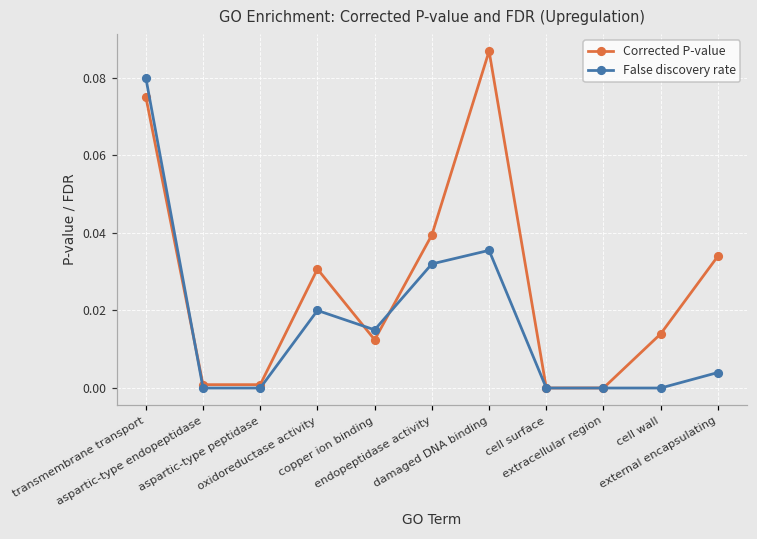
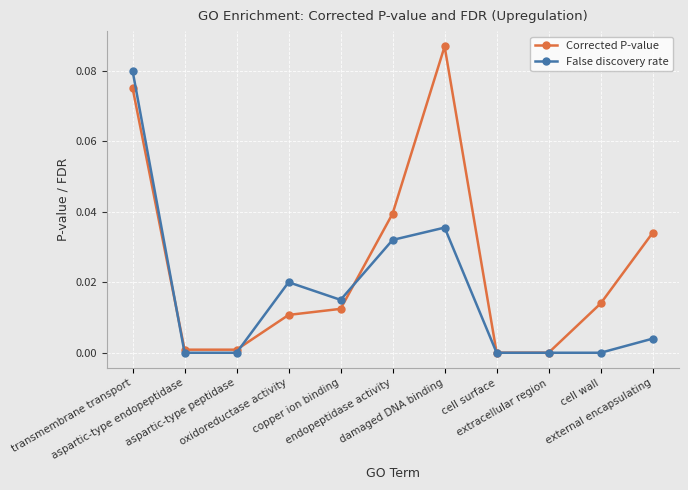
  {
    "Corrected P-value": {
      "transmembrane transport": 0.075,
      "aspartic-type endopeptidase": 0.001,
      "aspartic-type peptidase": 0.001,
-     "oxidoreductase activity": 0.031,
+     "oxidoreductase activity": 0.011,
      "copper ion binding": 0.012,
      "endopeptidase activity": 0.039,
      "damaged DNA binding": 0.087,
      "cell wall": 0.014,
      "external encapsulating": 0.034
    },
    "False discovery rate": {
      "transmembrane transport": 0.080,
      "aspartic-type endopeptidase": 0.000,
      "aspartic-type peptidase": 0.000,
      "oxidoreductase activity": 0.020,
      "copper ion binding": 0.015,
      "endopeptidase activity": 0.032,
      "damaged DNA binding": 0.036,
      "cell wall": 0.000,
      "external encapsulating": 0.004
    }
  }
